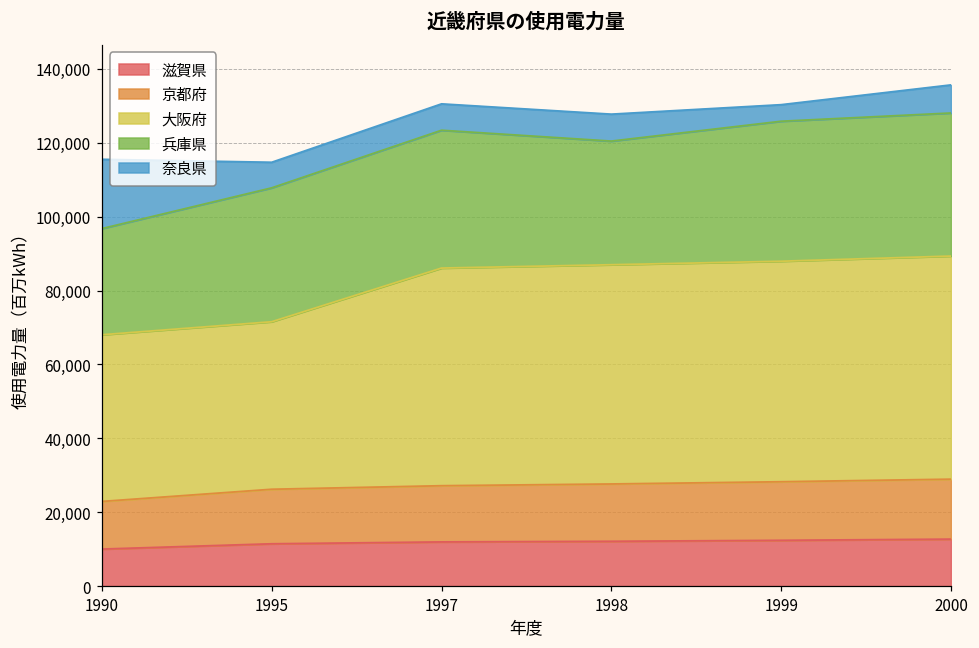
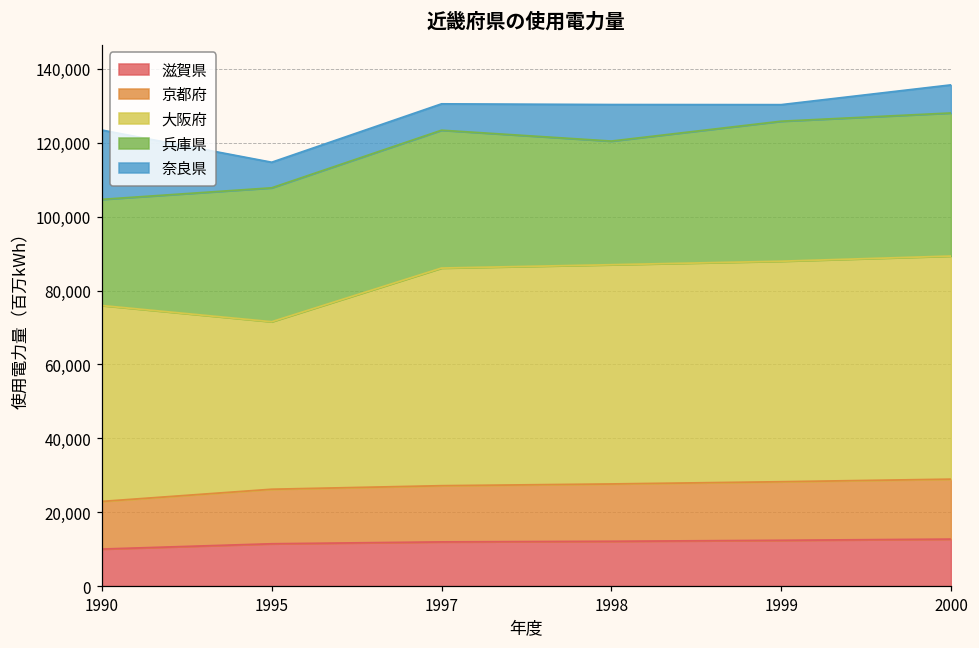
  {
    "大阪府": {
-     "1990": "45,000",
+     "1990": "53,000",
      "1995": "45,000",
      "1997": "59,000",
      "1998": "59,000",
      "1999": "60,000",
      "2000": "60,000"
    },
    "兵庫県": {
      "1990": "29,000",
      "1995": "36,000",
      "1997": "37,000",
      "1998": "33,000",
      "1999": "38,000",
      "2000": "39,000"
    },
    "奈良県": {
      "1990": "19,000",
      "1995": "7,000",
      "1997": "7,000",
-     "1998": "7,000",
+     "1998": "10,000",
      "1999": "4,000",
      "2000": "8,000"
    }
  }
